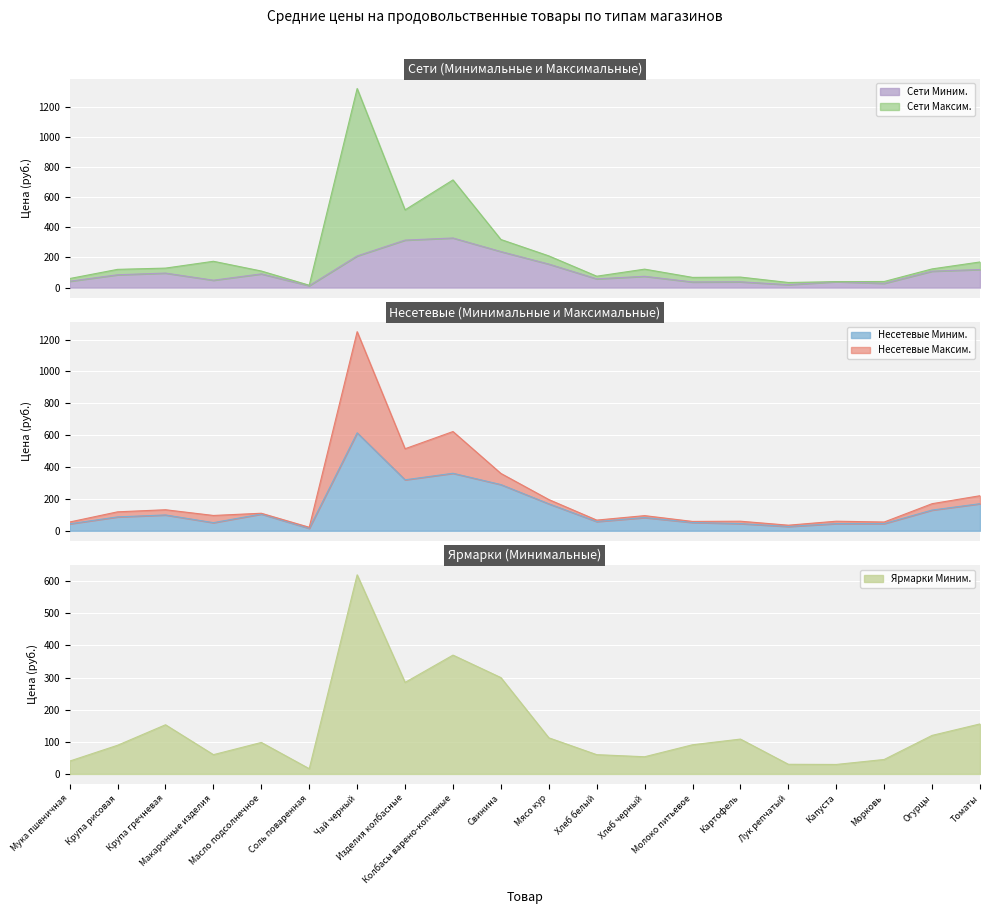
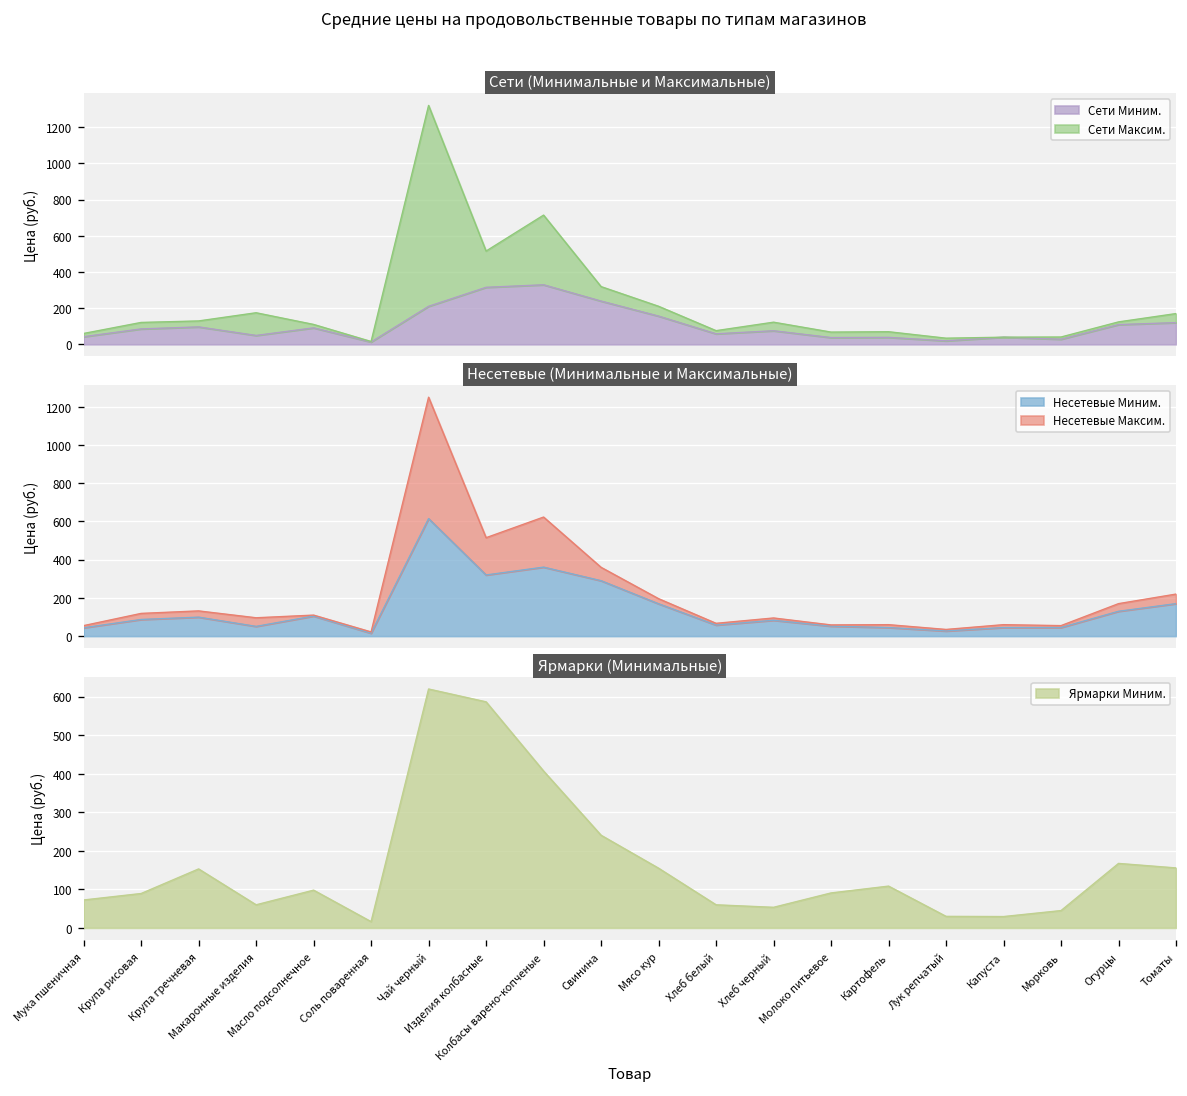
  {
    "Ярмарки (Минимальные)": {
-     "Мука пшеничная": 40,
+     "Мука пшеничная": 70,
      "Крупа рисовая": 90,
      "Крупа гречневая": 150,
      "Макаронные изделия": 60,
      "Масло подсолнечное": 100,
      "Соль поваренная": 20,
      "Чай черный": 620,
-     "Изделия колбасные": 290,
-     "Колбасы варено-копченые": 370,
-     "Свинина": 300,
-     "Мясо кур": 110,
+     "Изделия колбасные": 590,
+     "Колбасы варено-копченые": 410,
+     "Свинина": 240,
+     "Мясо кур": 160,
      "Хлеб белый": 60,
      "Хлеб черный": 50,
      "Молоко питьевое": 90,
      "Картофель": 110,
      "Лук репчатый": 30,
      "Капуста": 30,
      "Морковь": 50,
-     "Огурцы": 120,
+     "Огурцы": 170,
      "Томаты": 160
    }
  }
